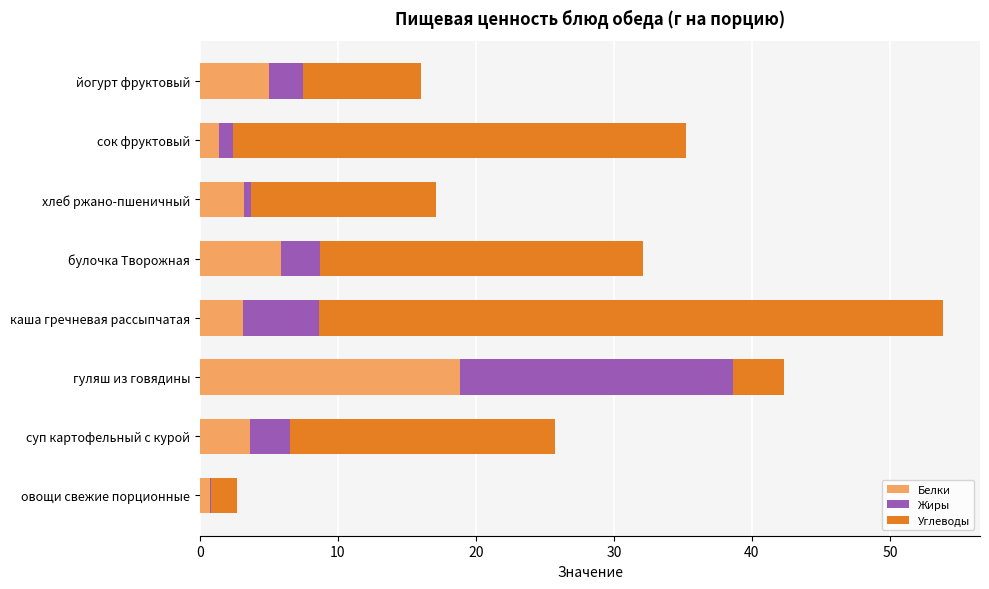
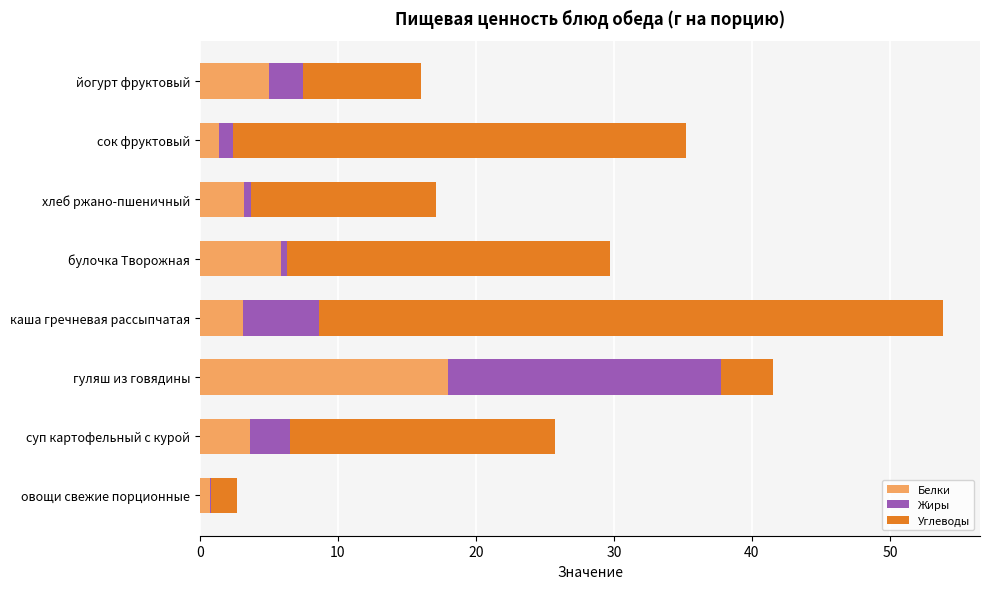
  {
    "Белки": {
      "йогурт фруктовый": 5.0,
      "сок фруктовый": 1.4,
      "хлеб ржано-пшеничный": 3.2,
      "булочка Творожная": 5.9,
      "каша гречневая рассыпчатая": 3.1,
-     "гуляш из говядины": 18.8,
+     "гуляш из говядины": 18.0,
      "суп картофельный с курой": 3.6,
      "овощи свежие порционные": 0.7
    },
    "Жиры": {
      "йогурт фруктовый": 2.5,
      "сок фруктовый": 1.0,
      "хлеб ржано-пшеничный": 0.5,
-     "булочка Творожная": 2.8,
+     "булочка Творожная": 0.4,
      "каша гречневая рассыпчатая": 5.5,
      "гуляш из говядины": 19.8,
      "суп картофельный с курой": 2.9
    },
    "Углеводы": {
      "йогурт фруктовый": 8.5,
      "сок фруктовый": 32.8,
      "хлеб ржано-пшеничный": 13.4,
      "булочка Творожная": 23.4,
      "каша гречневая рассыпчатая": 45.2,
      "гуляш из говядины": 3.7,
      "суп картофельный с курой": 19.2,
      "овощи свежие порционные": 1.9
    }
  }
